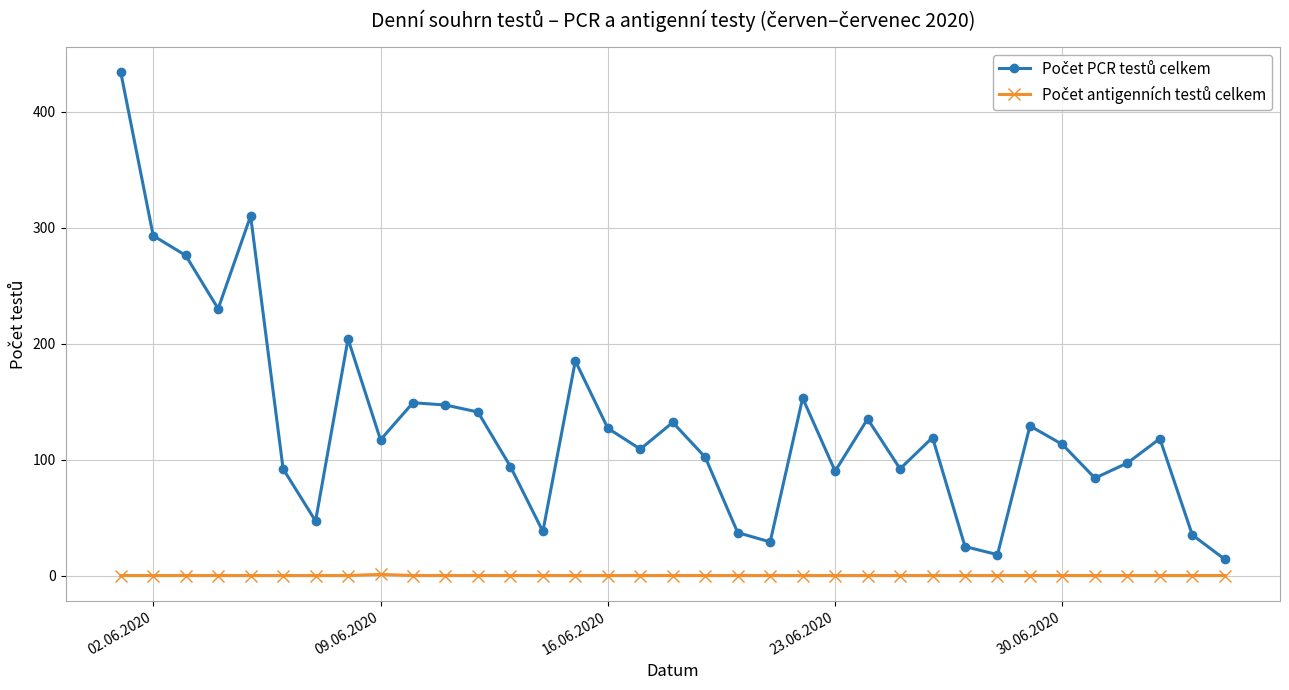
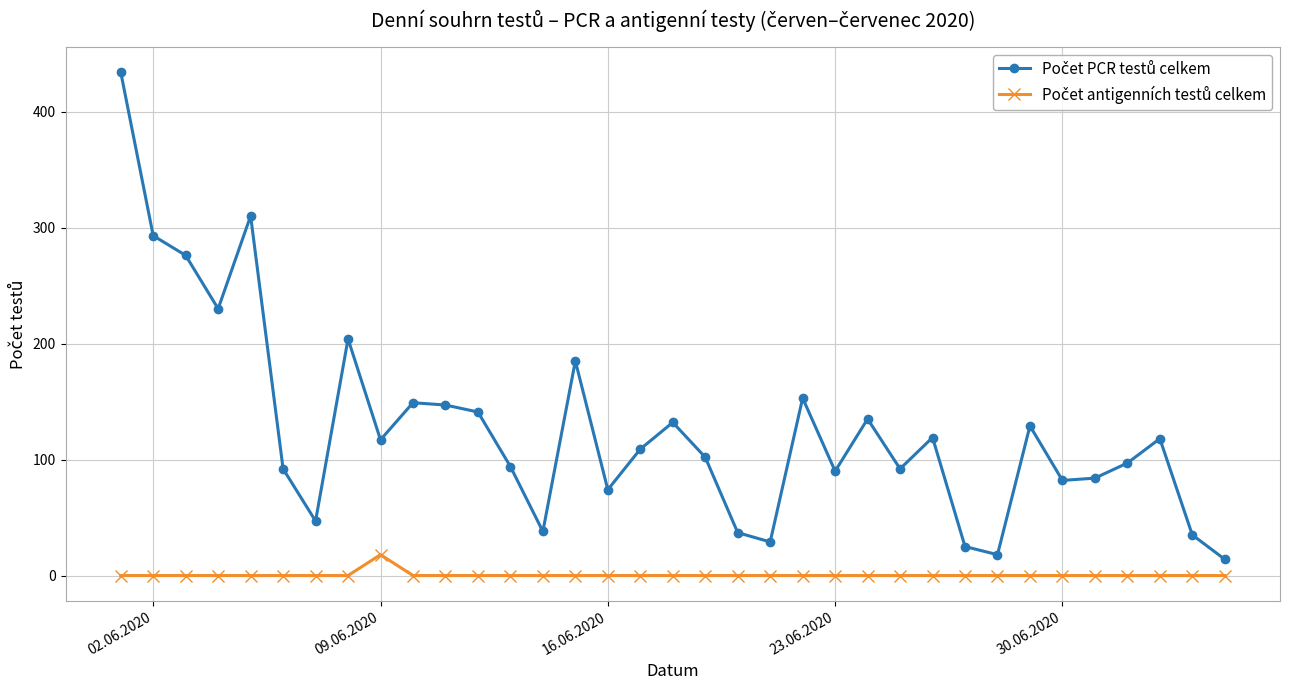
  {
    "Počet PCR testů celkem": {
      "02.06.2020": 293,
      "09.06.2020": 117,
-     "16.06.2020": 127,
+     "16.06.2020": 74,
      "23.06.2020": 90,
-     "30.06.2020": 113
+     "30.06.2020": 82
    },
    "Počet antigenních testů celkem": {
      "02.06.2020": 0,
-     "09.06.2020": 1,
+     "09.06.2020": 18,
      "16.06.2020": 0,
      "23.06.2020": 0,
      "30.06.2020": 0
    }
  }
